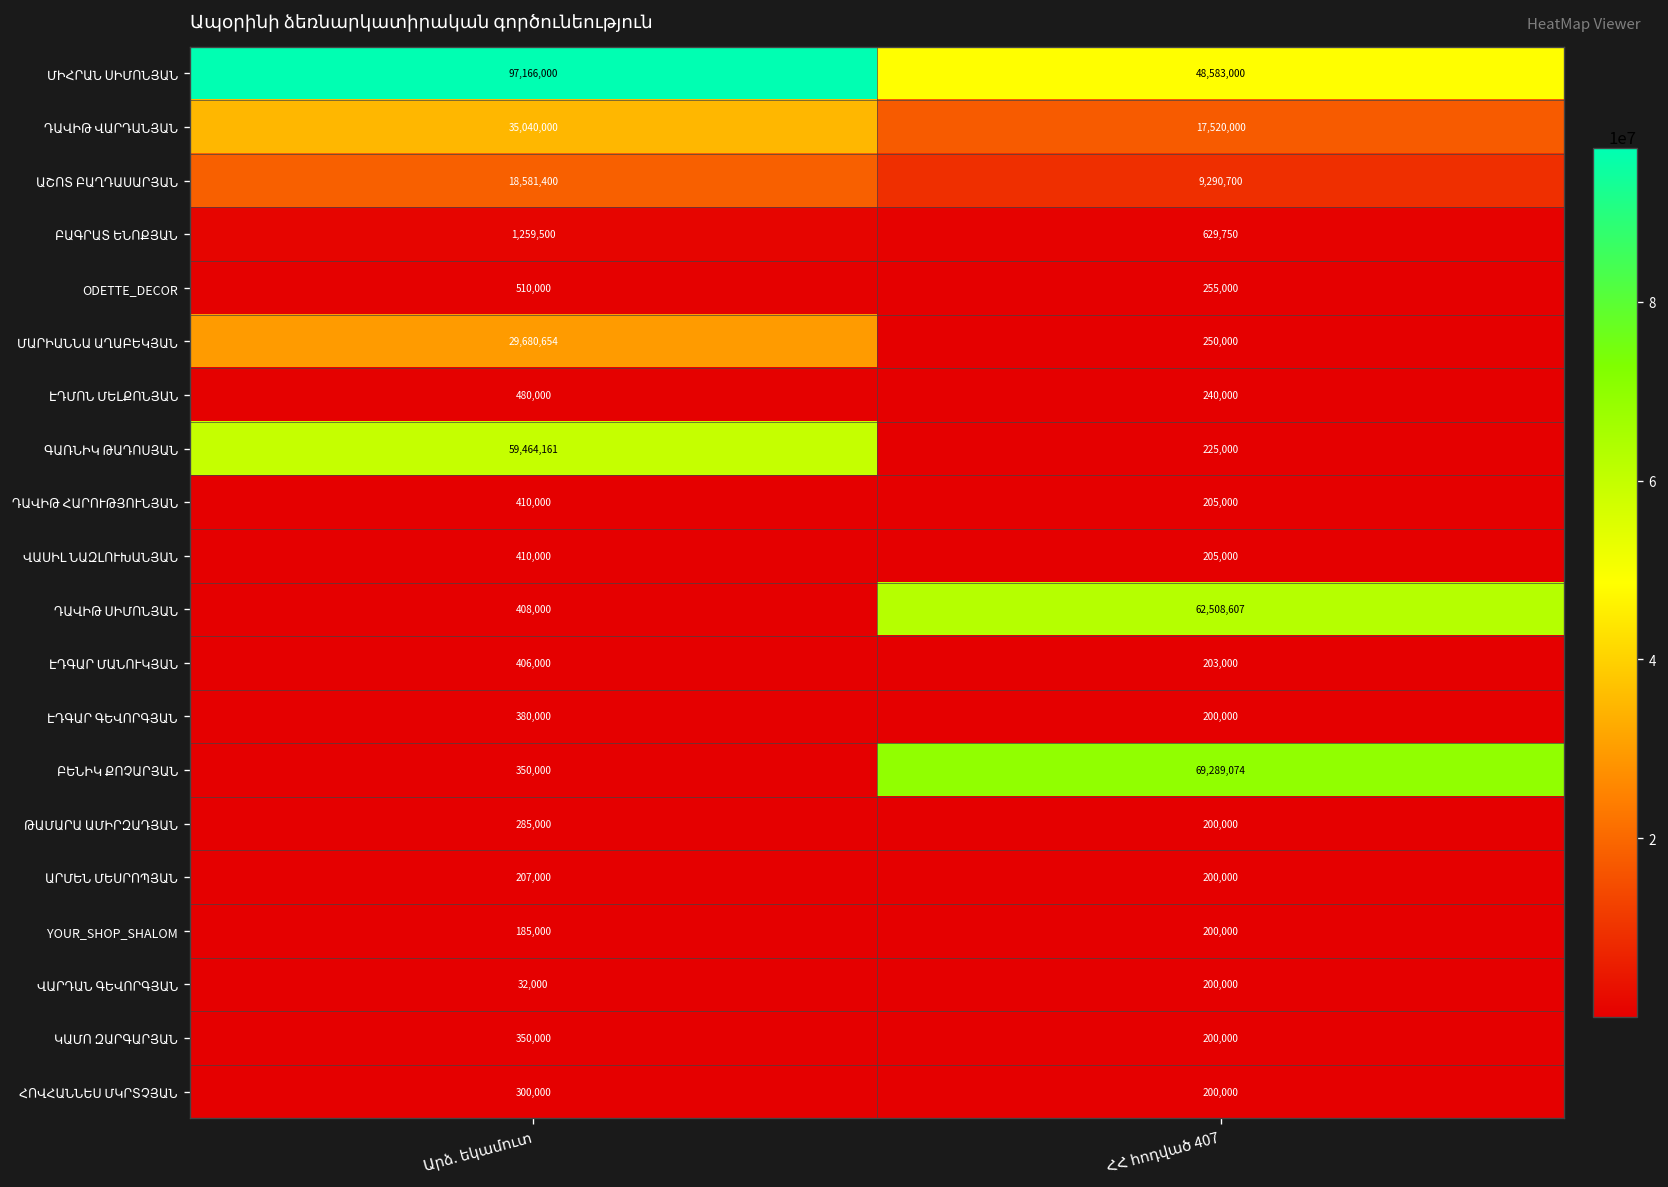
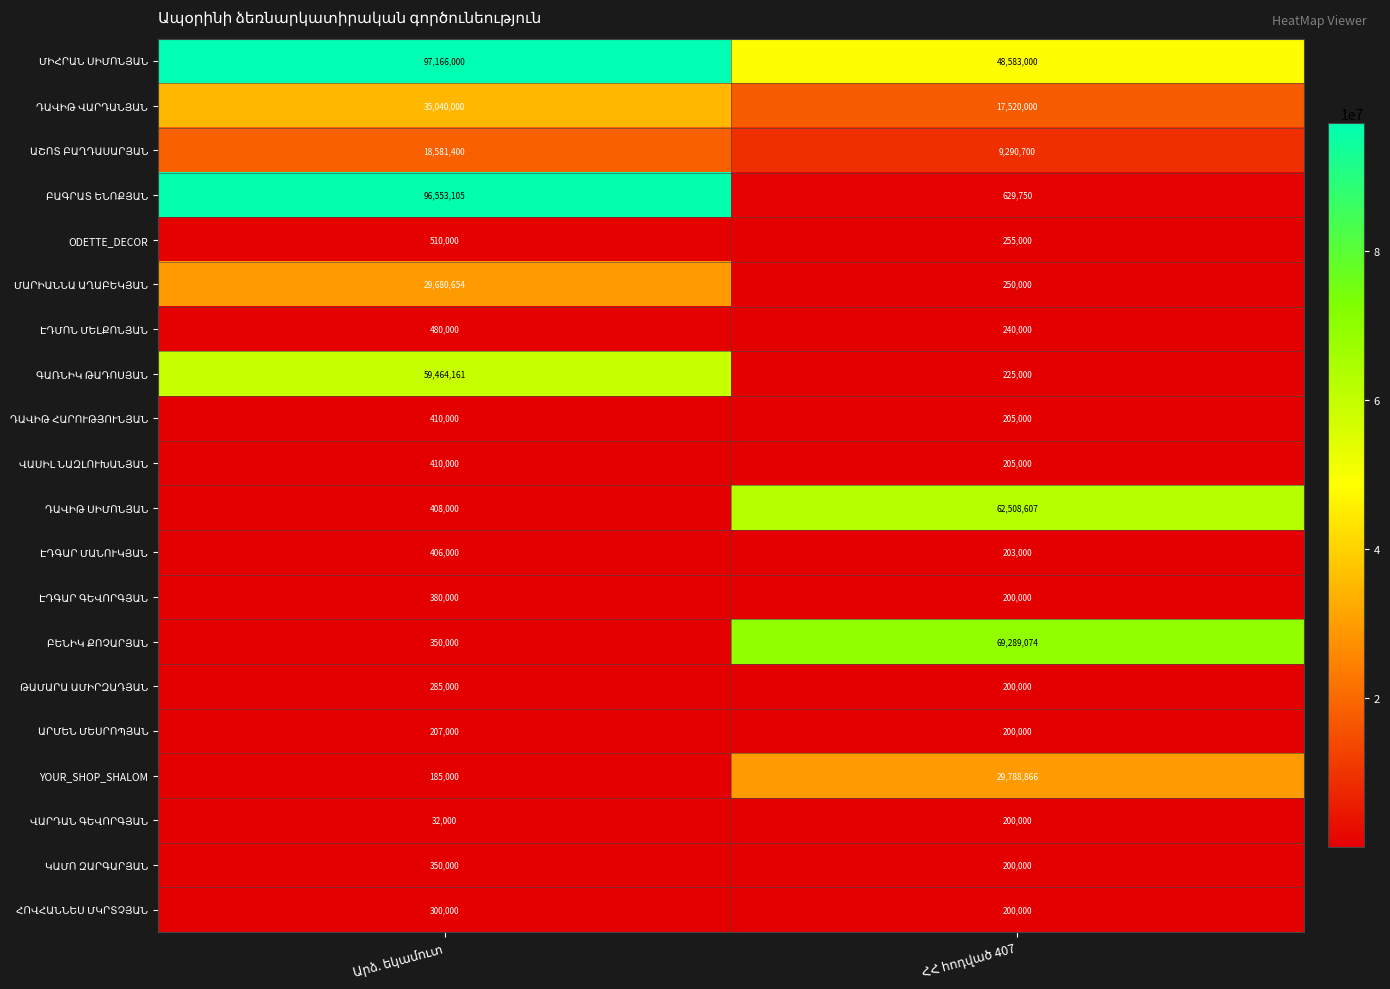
  {
    "ՄԻՀՐԱՆ ՍԻՄՈՆՅԱՆ": {
      "Արձ. եկամուտ": "97,166,000",
      "ՀՀ հոդված 407": "48,583,000"
    },
    "ԴԱՎԻԹ ՎԱՐԴԱՆՅԱՆ": {
      "Արձ. եկամուտ": "35,040,000",
      "ՀՀ հոդված 407": "17,520,000"
    },
    "ԱՇՈՏ ԲԱՂԴԱՍԱՐՅԱՆ": {
      "Արձ. եկամուտ": "18,581,400",
      "ՀՀ հոդված 407": "9,290,700"
    },
    "ԲԱԳՐԱՏ ԵՆՈՔՅԱՆ": {
-     "Արձ. եկամուտ": "1,259,500",
+     "Արձ. եկամուտ": "96,553,105",
      "ՀՀ հոդված 407": "629,750"
    },
    "ODETTE_DECOR": {
      "Արձ. եկամուտ": "510,000",
      "ՀՀ հոդված 407": "255,000"
    },
    "ՄԱՐԻԱՆՆԱ ԱՂԱԲԵԿՅԱՆ": {
      "Արձ. եկամուտ": "29,680,654",
      "ՀՀ հոդված 407": "250,000"
    },
    "ԷԴՄՈՆ ՄԵԼՔՈՆՅԱՆ": {
      "Արձ. եկամուտ": "480,000",
      "ՀՀ հոդված 407": "240,000"
    },
    "ԳԱՌՆԻԿ ԹԱԴՈՍՅԱՆ": {
      "Արձ. եկամուտ": "59,464,161",
      "ՀՀ հոդված 407": "225,000"
    },
    "ԴԱՎԻԹ ՀԱՐՈՒԹՅՈՒՆՅԱՆ": {
      "Արձ. եկամուտ": "410,000",
      "ՀՀ հոդված 407": "205,000"
    },
    "ՎԱՍԻԼ ՆԱԶԼՈՒԽԱՆՅԱՆ": {
      "Արձ. եկամուտ": "410,000",
      "ՀՀ հոդված 407": "205,000"
    },
    "ԴԱՎԻԹ ՍԻՄՈՆՅԱՆ": {
      "Արձ. եկամուտ": "408,000",
      "ՀՀ հոդված 407": "62,508,607"
    },
    "ԷԴԳԱՐ ՄԱՆՈՒԿՅԱՆ": {
      "Արձ. եկամուտ": "406,000",
      "ՀՀ հոդված 407": "203,000"
    },
    "ԷԴԳԱՐ ԳԵՎՈՐԳՅԱՆ": {
      "Արձ. եկամուտ": "380,000",
      "ՀՀ հոդված 407": "200,000"
    },
    "ԲԵՆԻԿ ՔՈՉԱՐՅԱՆ": {
      "Արձ. եկամուտ": "350,000",
      "ՀՀ հոդված 407": "69,289,074"
    },
    "ԹԱՄԱՐԱ ԱՄԻՐԶԱԴՅԱՆ": {
      "Արձ. եկամուտ": "285,000",
      "ՀՀ հոդված 407": "200,000"
    },
    "ԱՐՄԵՆ ՄԵՍՐՈՊՅԱՆ": {
      "Արձ. եկամուտ": "207,000",
      "ՀՀ հոդված 407": "200,000"
    },
    "YOUR_SHOP_SHALOM": {
      "Արձ. եկամուտ": "185,000",
-     "ՀՀ հոդված 407": "200,000"
+     "ՀՀ հոդված 407": "29,788,866"
    },
    "ՎԱՐԴԱՆ ԳԵՎՈՐԳՅԱՆ": {
      "Արձ. եկամուտ": "32,000",
      "ՀՀ հոդված 407": "200,000"
    },
    "ԿԱՄՈ ԶԱՐԳԱՐՅԱՆ": {
      "Արձ. եկամուտ": "350,000",
      "ՀՀ հոդված 407": "200,000"
    },
    "ՀՈՎՀԱՆՆԵՍ ՄԿՐՏՉՅԱՆ": {
      "Արձ. եկամուտ": "300,000",
      "ՀՀ հոդված 407": "200,000"
    }
  }
